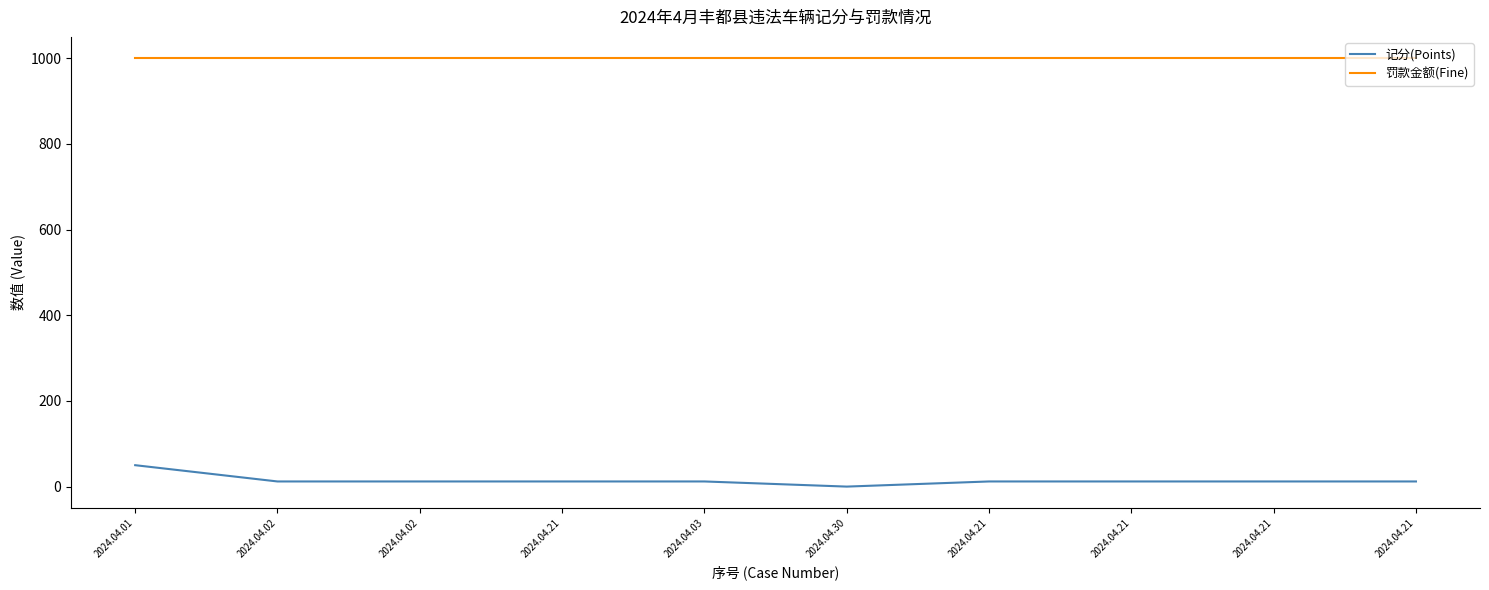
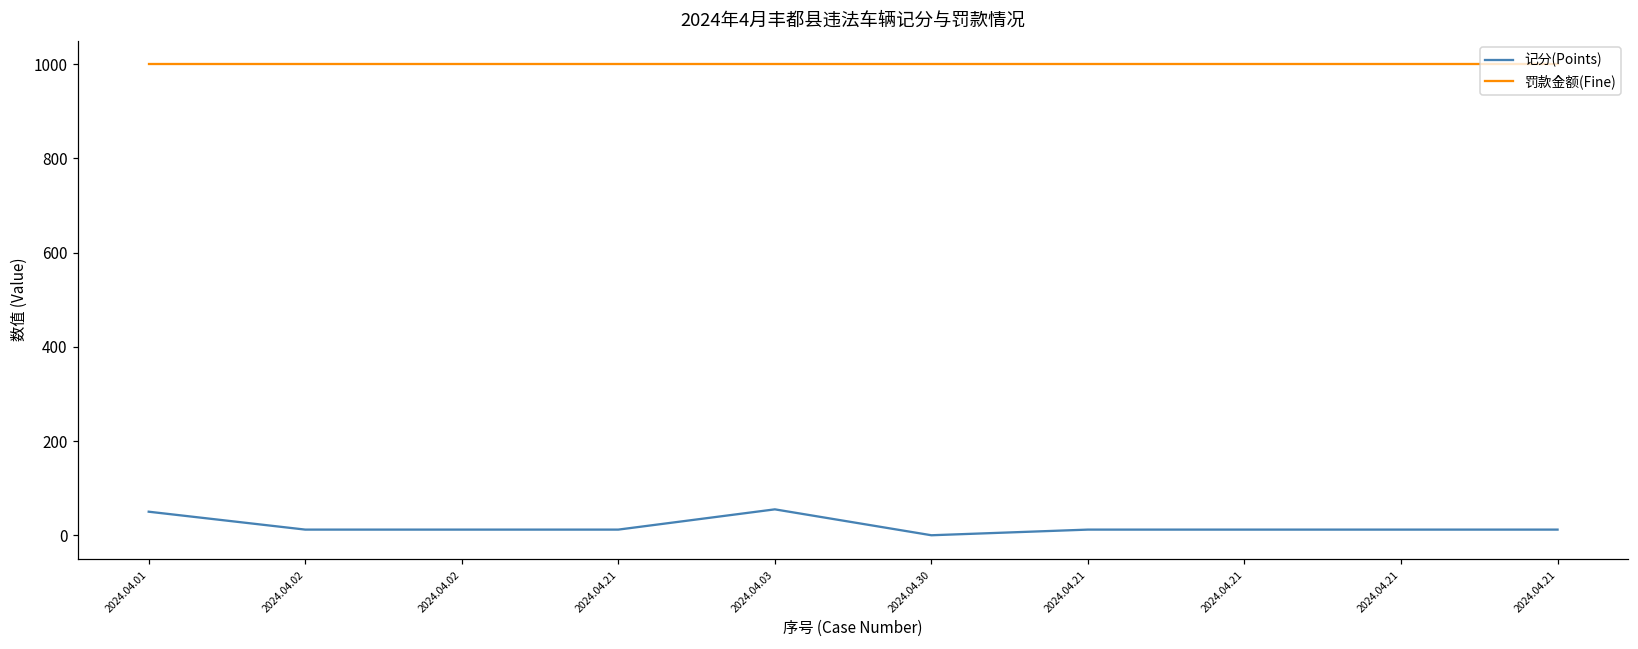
  {
    "记分(Points)": {
      "2024.04.01": 50,
-     "2024.04.03": 10,
+     "2024.04.03": 60,
      "2024.04.30": 0
    },
    "罚款金额(Fine)": {
      "2024.04.01": 1000,
      "2024.04.03": 1000,
      "2024.04.30": 1000
    }
  }
